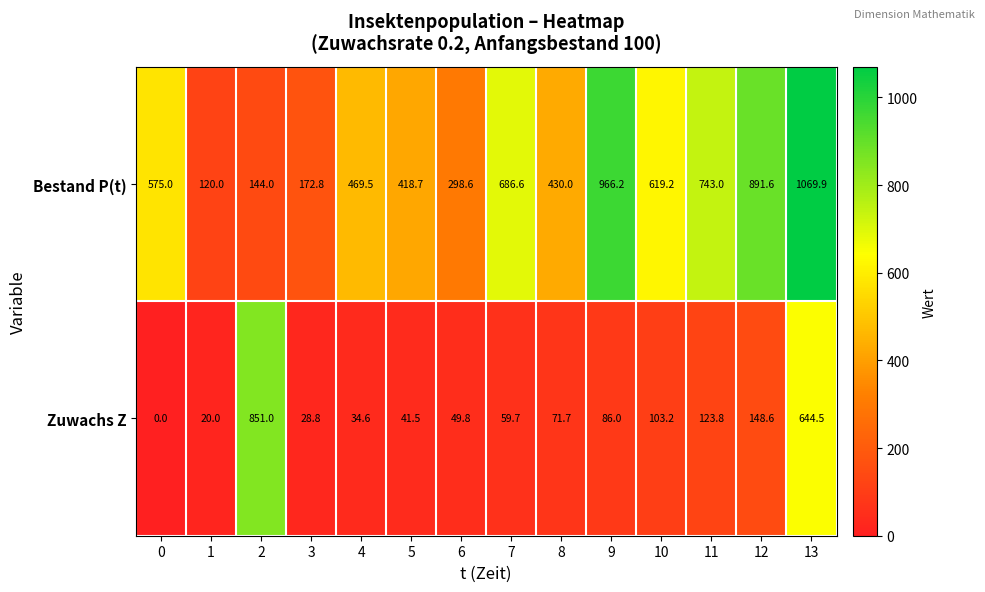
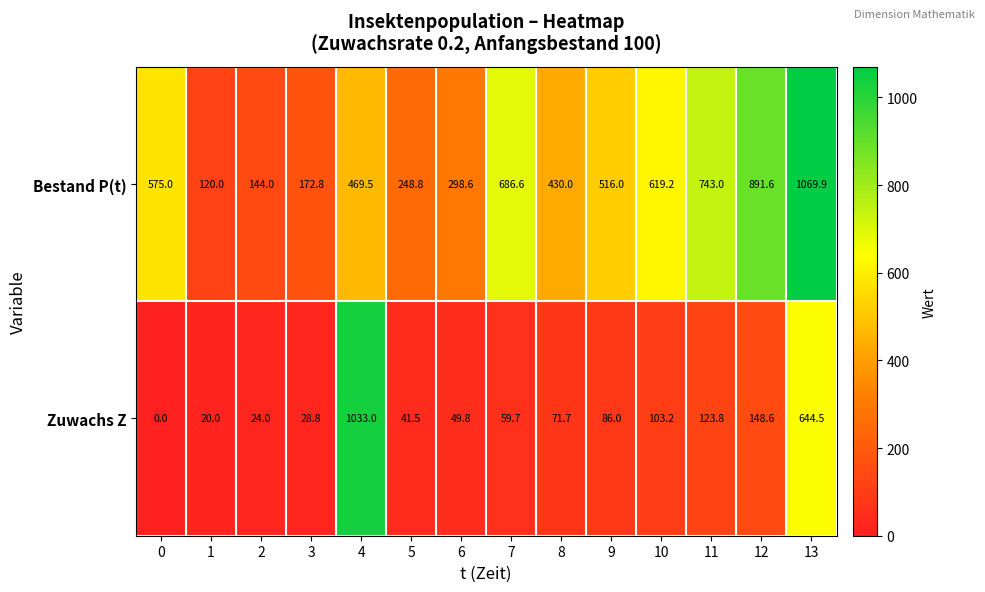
  {
    "Bestand P(t)": {
      "0": 575.0,
      "1": 120.0,
      "2": 144.0,
      "3": 172.8,
      "4": 469.5,
-     "5": 418.7,
+     "5": 248.8,
      "6": 298.6,
      "7": 686.6,
      "8": 430.0,
-     "9": 966.2,
+     "9": 516.0,
      "10": 619.2,
      "11": 743.0,
      "12": 891.6,
      "13": 1069.9
    },
    "Zuwachs Z": {
      "0": 0.0,
      "1": 20.0,
-     "2": 851.0,
+     "2": 24.0,
      "3": 28.8,
-     "4": 34.6,
+     "4": 1033.0,
      "5": 41.5,
      "6": 49.8,
      "7": 59.7,
      "8": 71.7,
      "9": 86.0,
      "10": 103.2,
      "11": 123.8,
      "12": 148.6,
      "13": 644.5
    }
  }
